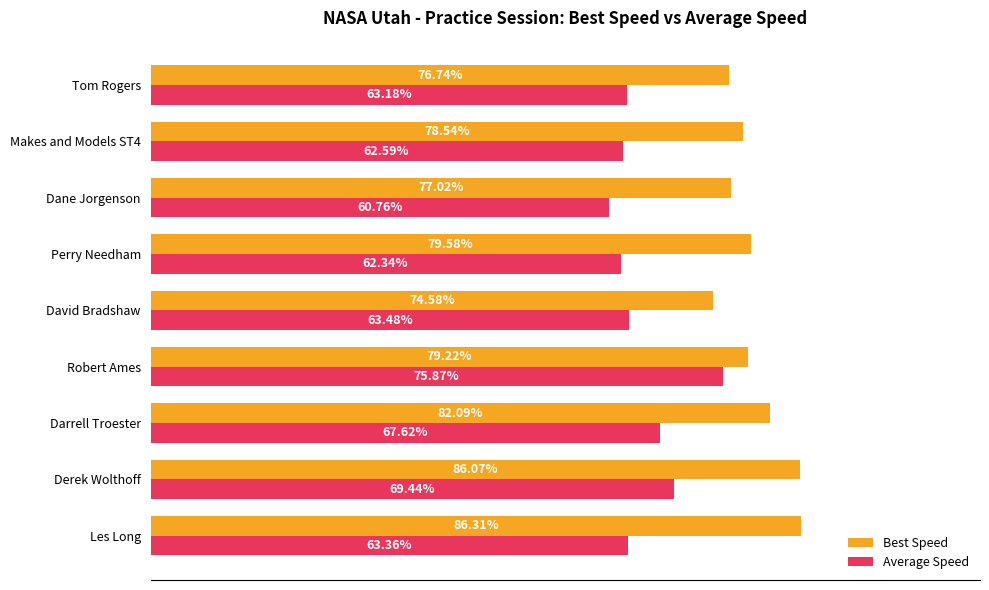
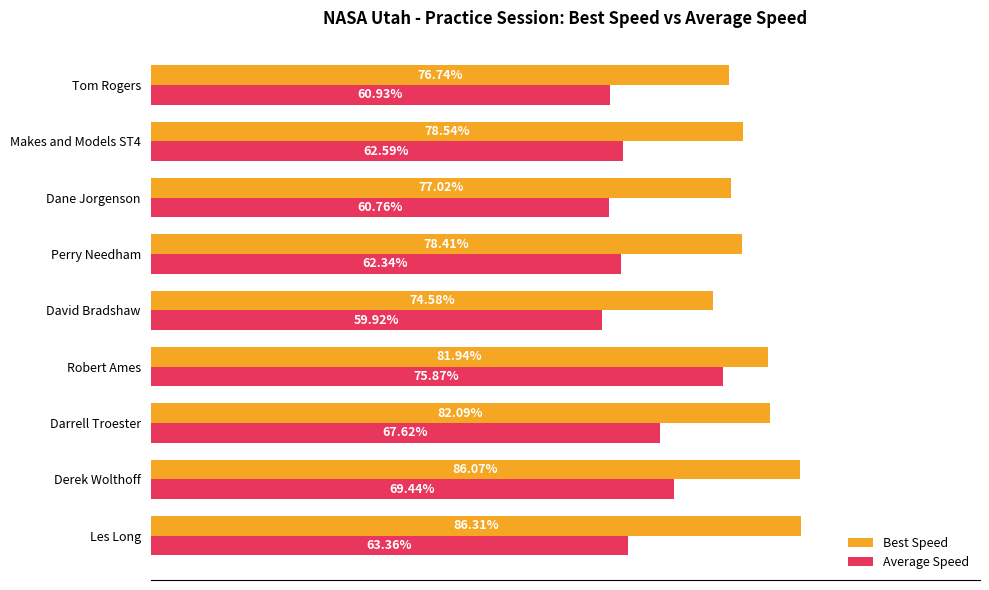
  {
    "Best Speed": {
      "Tom Rogers": "76.74%",
      "Makes and Models ST4": "78.54%",
      "Dane Jorgenson": "77.02%",
-     "Perry Needham": "79.58%",
+     "Perry Needham": "78.41%",
      "David Bradshaw": "74.58%",
-     "Robert Ames": "79.22%",
+     "Robert Ames": "81.94%",
      "Darrell Troester": "82.09%",
      "Derek Wolthoff": "86.07%",
      "Les Long": "86.31%"
    },
    "Average Speed": {
-     "Tom Rogers": "63.18%",
+     "Tom Rogers": "60.93%",
      "Makes and Models ST4": "62.59%",
      "Dane Jorgenson": "60.76%",
      "Perry Needham": "62.34%",
-     "David Bradshaw": "63.48%",
+     "David Bradshaw": "59.92%",
      "Robert Ames": "75.87%",
      "Darrell Troester": "67.62%",
      "Derek Wolthoff": "69.44%",
      "Les Long": "63.36%"
    }
  }
